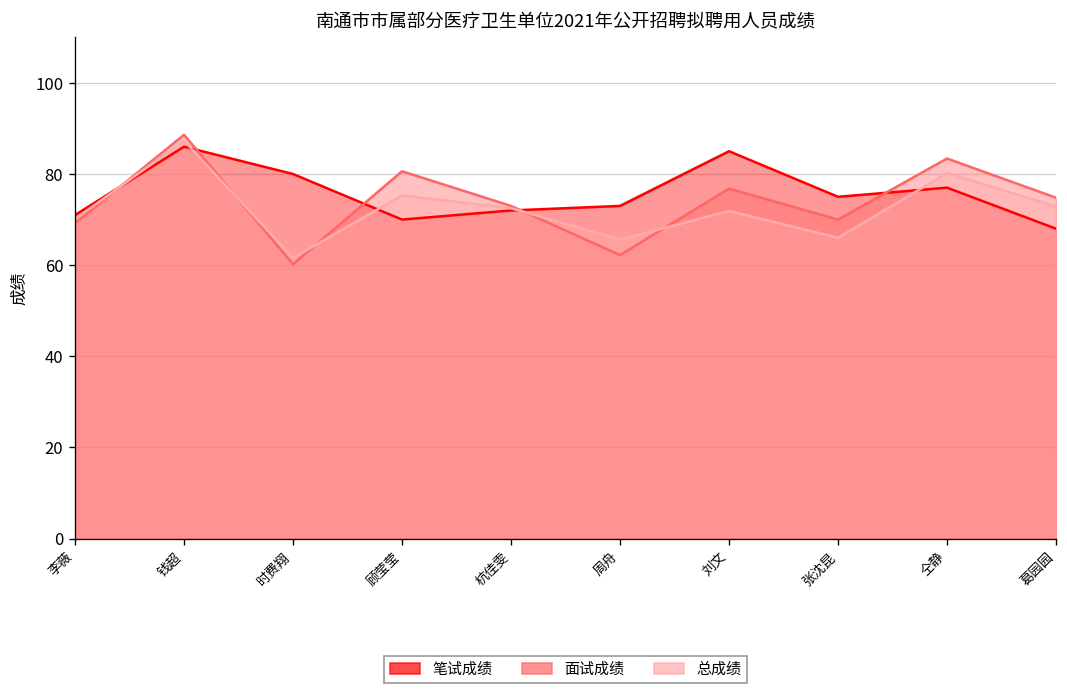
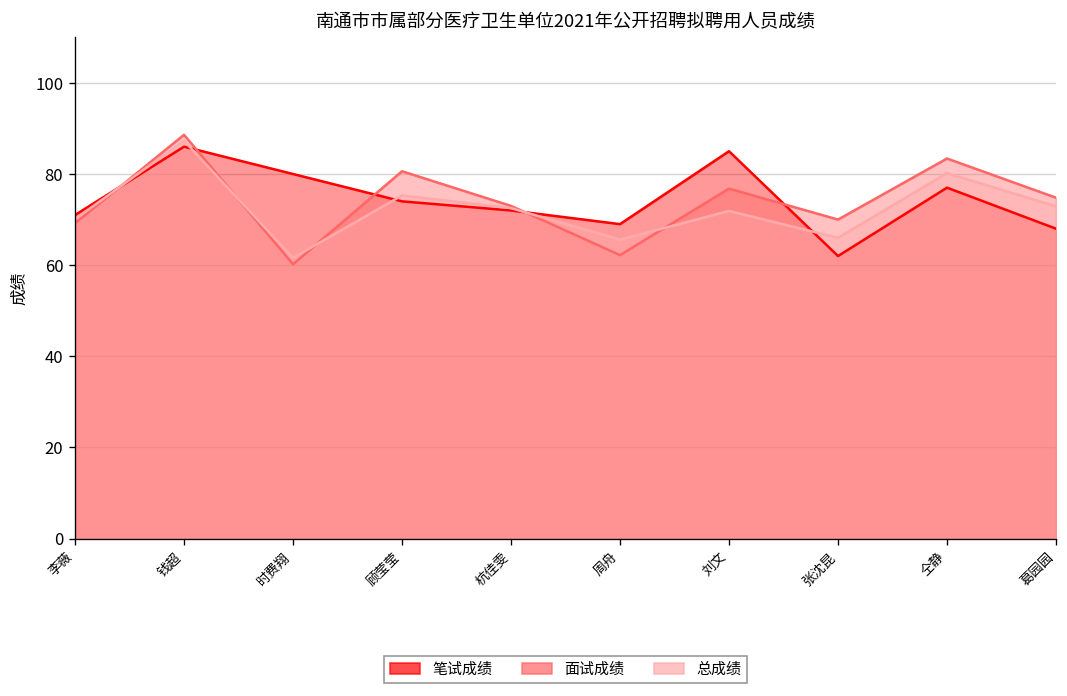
  {
    "笔试成绩": {
      "李薇": 71,
      "钱超": 86,
      "时费翔": 80,
-     "顾莹莹": 70,
-     "周舟": 73,
+     "顾莹莹": 74,
+     "周舟": 69,
      "刘文": 85,
-     "张沈昆": 75,
+     "张沈昆": 62,
      "仝静": 77,
      "葛园园": 68
    }
  }
